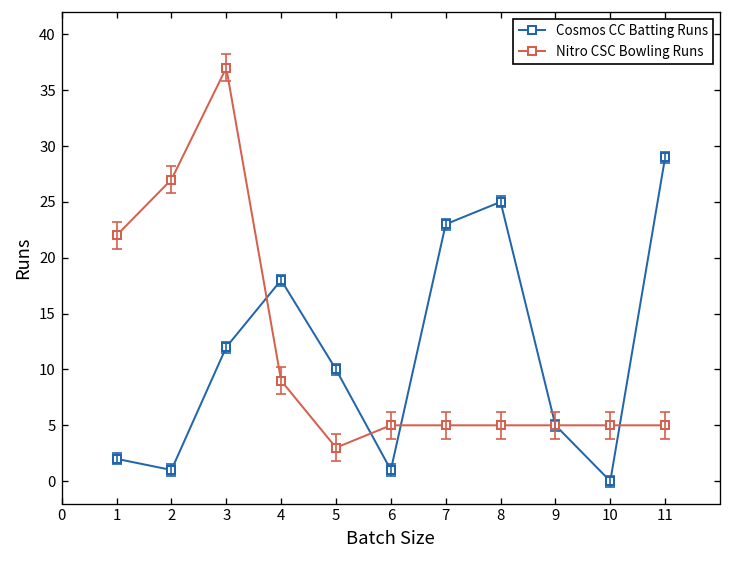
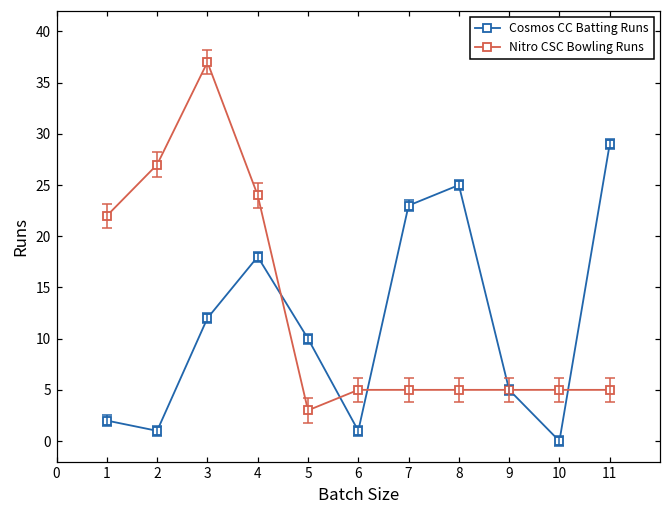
  {
    "Nitro CSC Bowling Runs": {
      "1": 22,
      "2": 27,
      "3": 37,
-     "4": 9,
+     "4": 24,
      "5": 3,
      "6": 5,
      "7": 5,
      "8": 5,
      "10": 5,
      "11": 5
    }
  }
